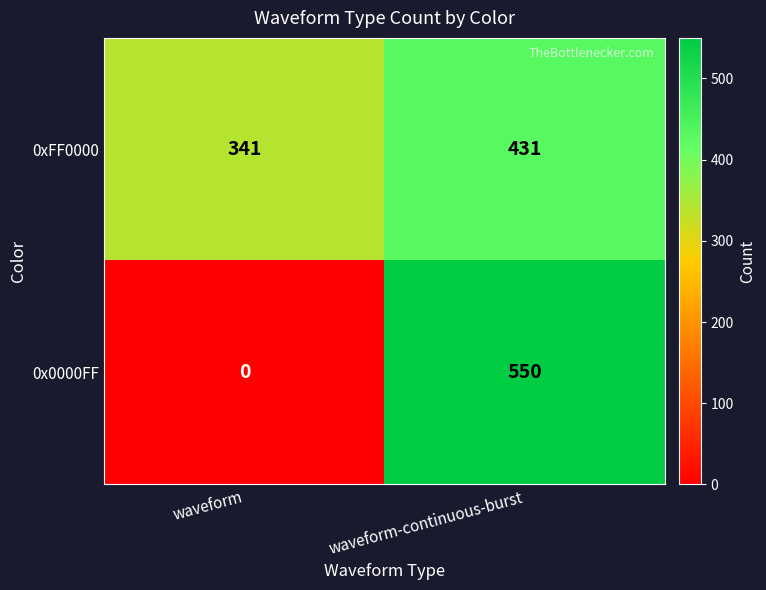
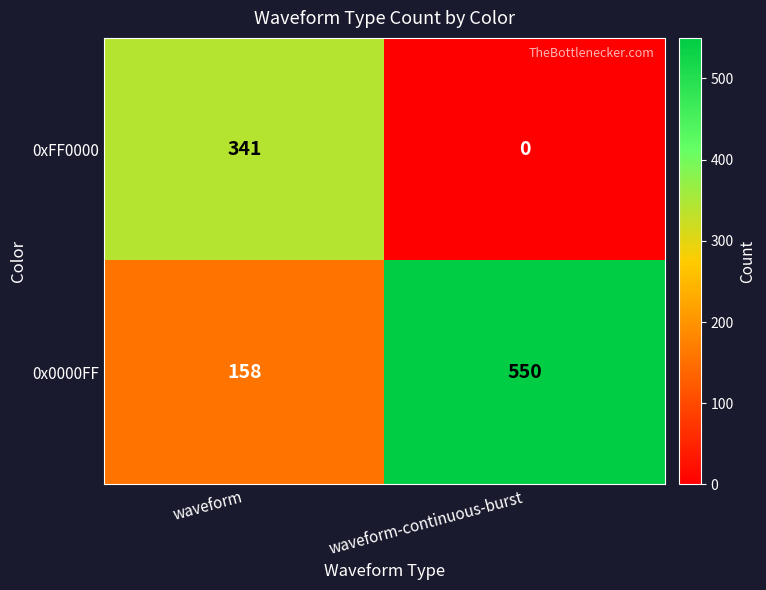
  {
    "0xFF0000": {
      "waveform": 341,
-     "waveform-continuous-burst": 431
+     "waveform-continuous-burst": 0
    },
    "0x0000FF": {
-     "waveform": 0,
+     "waveform": 158,
      "waveform-continuous-burst": 550
    }
  }
